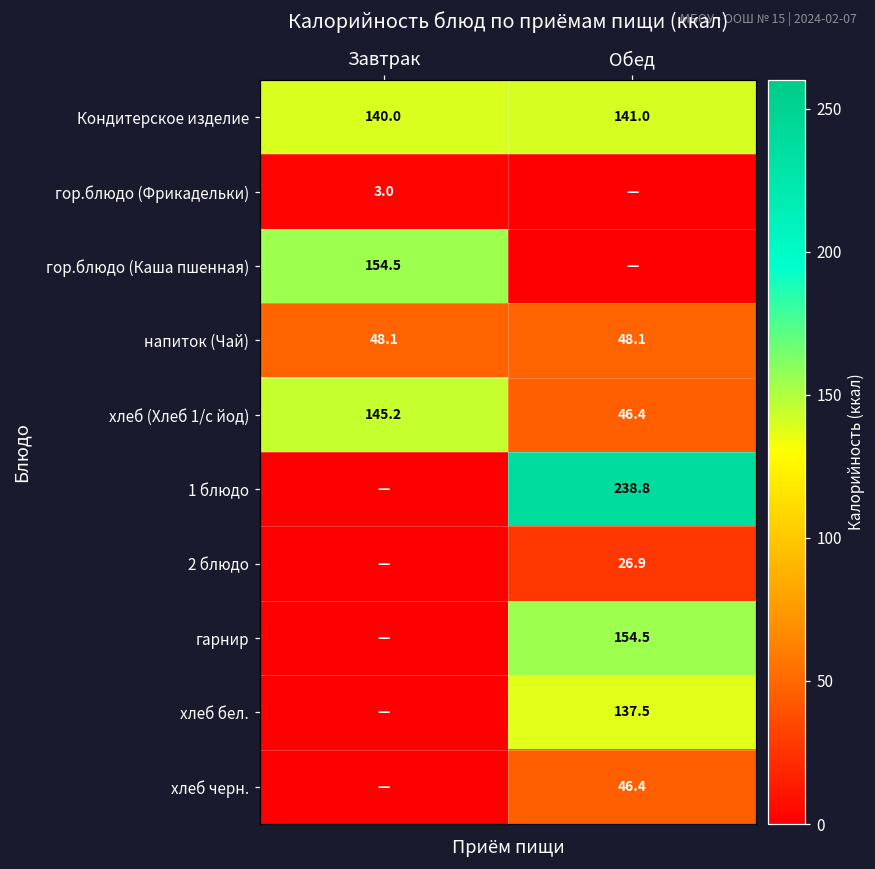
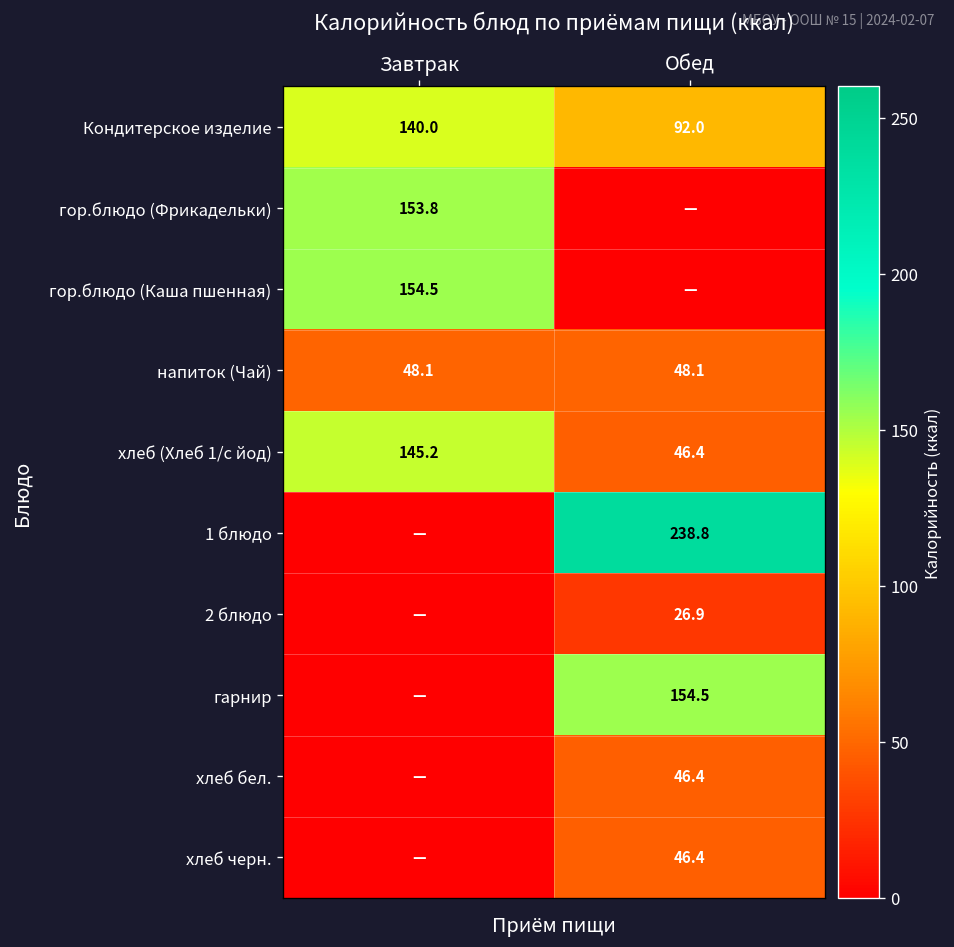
  {
    "Кондитерское изделие": {
      "Завтрак": 140.0,
-     "Обед": 141.0
+     "Обед": 92.0
    },
    "гор.блюдо (Фрикадельки)": {
-     "Завтрак": 3.0
+     "Завтрак": 153.8
    },
    "гор.блюдо (Каша пшенная)": {
      "Завтрак": 154.5
    },
    "напиток (Чай)": {
      "Завтрак": 48.1,
      "Обед": 48.1
    },
    "хлеб (Хлеб 1/с йод)": {
      "Завтрак": 145.2,
      "Обед": 46.4
    },
    "1 блюдо": {
      "Обед": 238.8
    },
    "2 блюдо": {
      "Обед": 26.9
    },
    "гарнир": {
      "Обед": 154.5
    },
    "хлеб бел.": {
-     "Обед": 137.5
+     "Обед": 46.4
    },
    "хлеб черн.": {
      "Обед": 46.4
    }
  }
